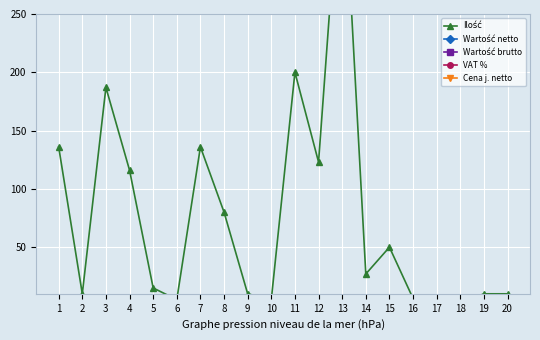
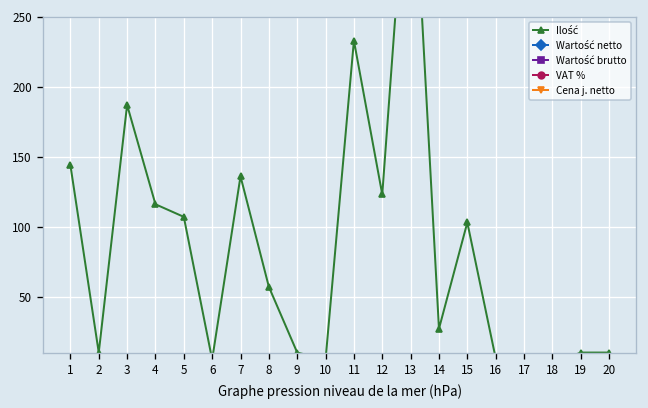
  {
    "Ilość": {
-     "1": 136,
+     "1": 144,
      "2": 10,
      "3": 187,
      "4": 116,
-     "5": 15,
+     "5": 107,
      "7": 136,
-     "8": 80,
+     "8": 57,
      "9": 10,
-     "11": 200,
+     "11": 233,
      "12": 123,
      "14": 27,
-     "15": 50,
+     "15": 103,
      "19": 10,
      "20": 10
    }
  }
